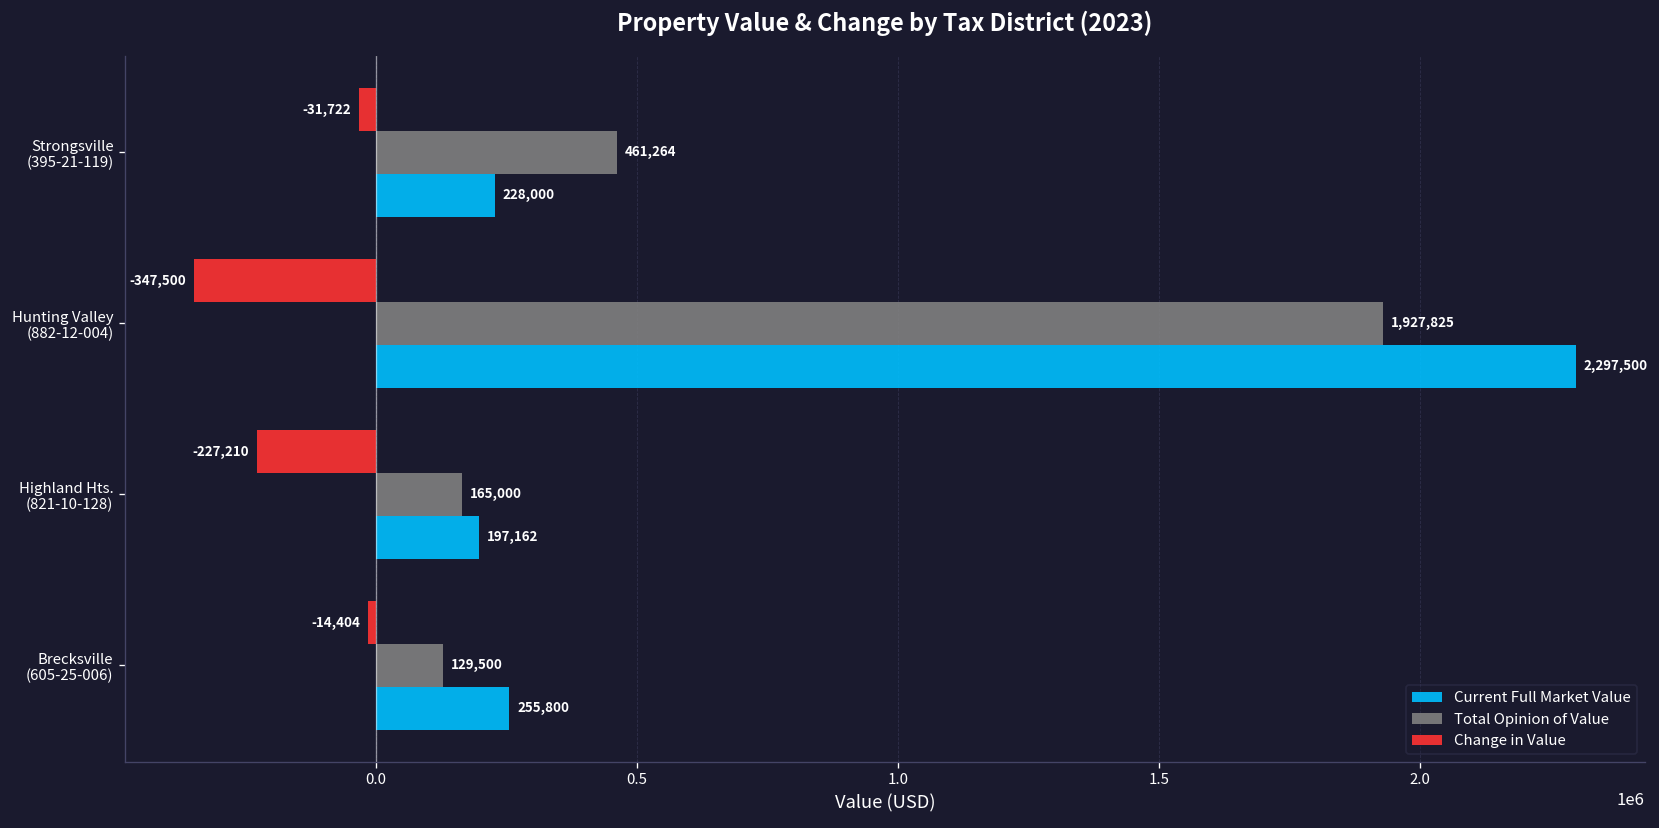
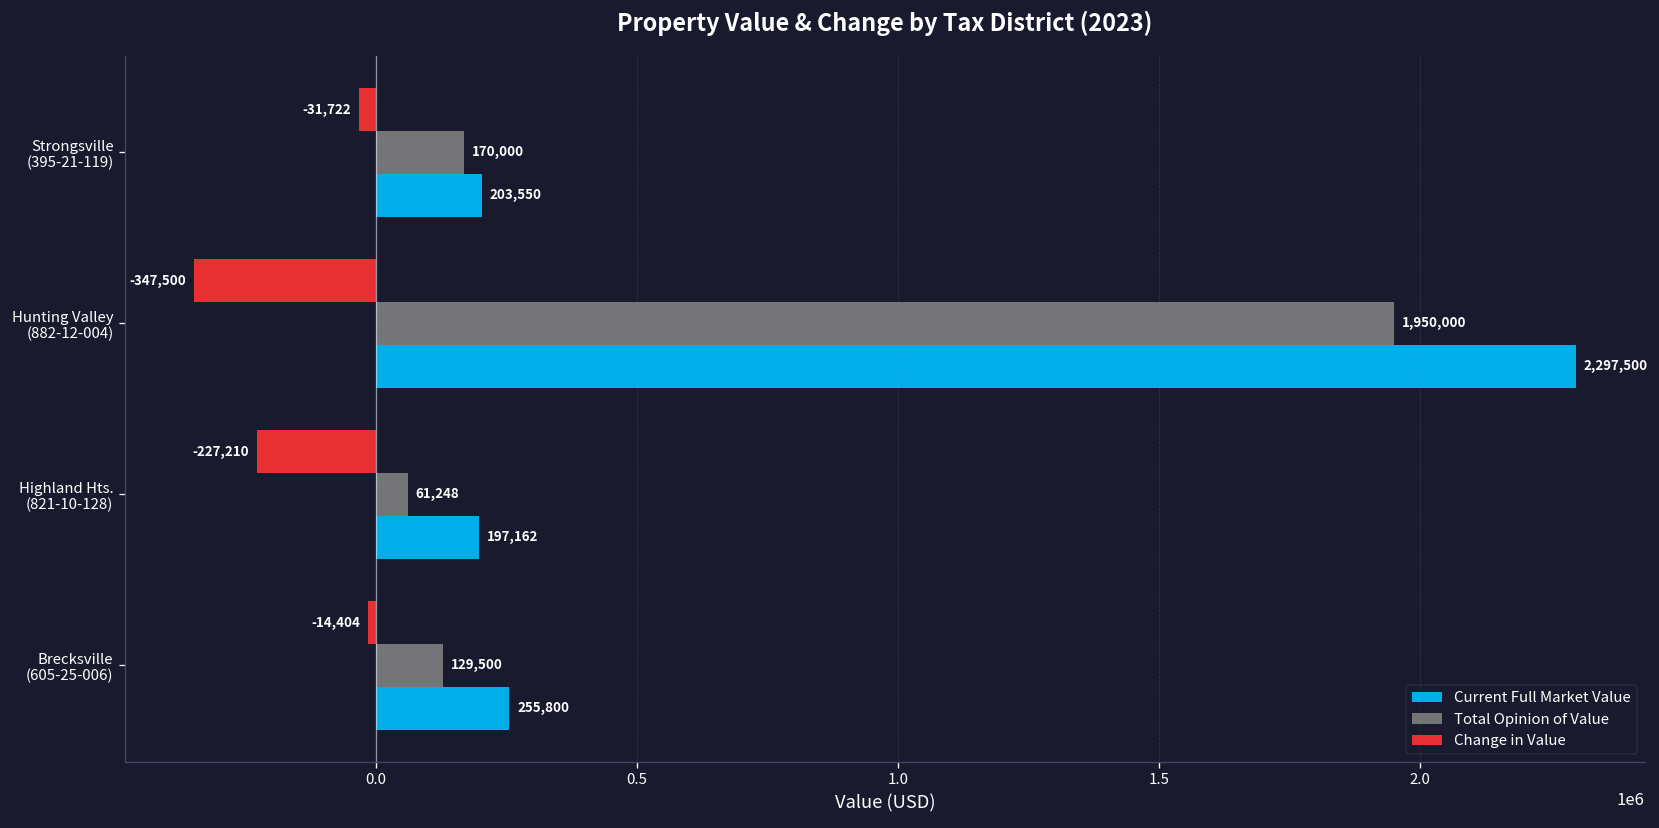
  {
    "Current Full Market Value": {
-     "Strongsville (395-21-119)": "228,000",
+     "Strongsville (395-21-119)": "203,550",
      "Hunting Valley (882-12-004)": "2,297,500",
      "Highland Hts. (821-10-128)": "197,162",
      "Brecksville (605-25-006)": "255,800"
    },
    "Total Opinion of Value": {
-     "Strongsville (395-21-119)": "461,264",
-     "Hunting Valley (882-12-004)": "1,927,825",
-     "Highland Hts. (821-10-128)": "165,000",
+     "Strongsville (395-21-119)": "170,000",
+     "Hunting Valley (882-12-004)": "1,950,000",
+     "Highland Hts. (821-10-128)": "61,248",
      "Brecksville (605-25-006)": "129,500"
    },
    "Change in Value": {
      "Strongsville (395-21-119)": "-31,722",
      "Hunting Valley (882-12-004)": "-347,500",
      "Highland Hts. (821-10-128)": "-227,210",
      "Brecksville (605-25-006)": "-14,404"
    }
  }
